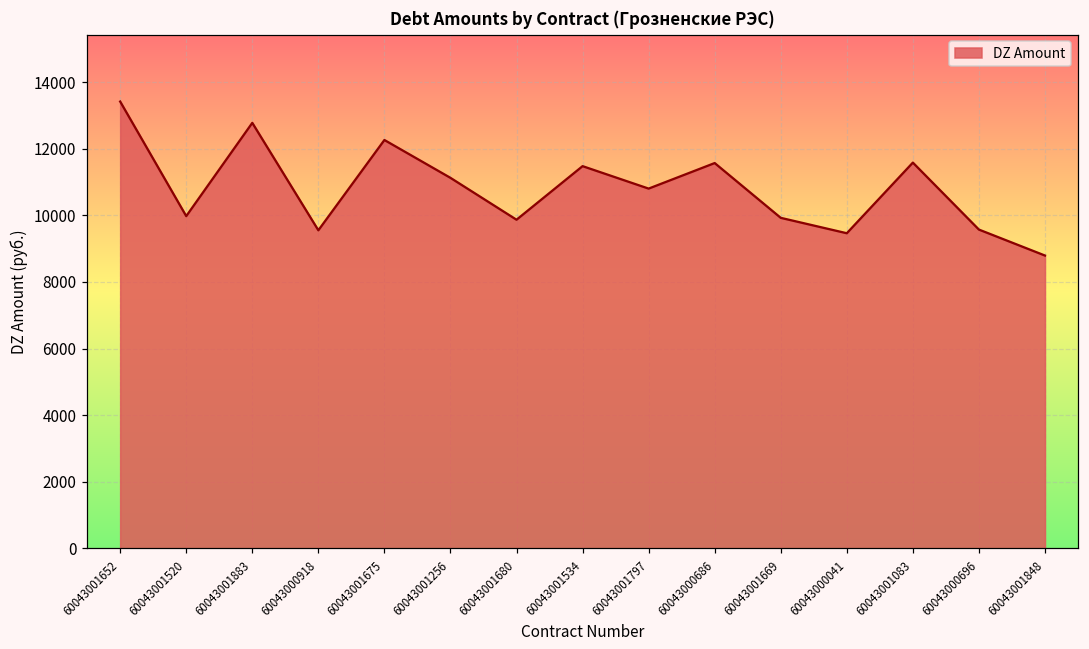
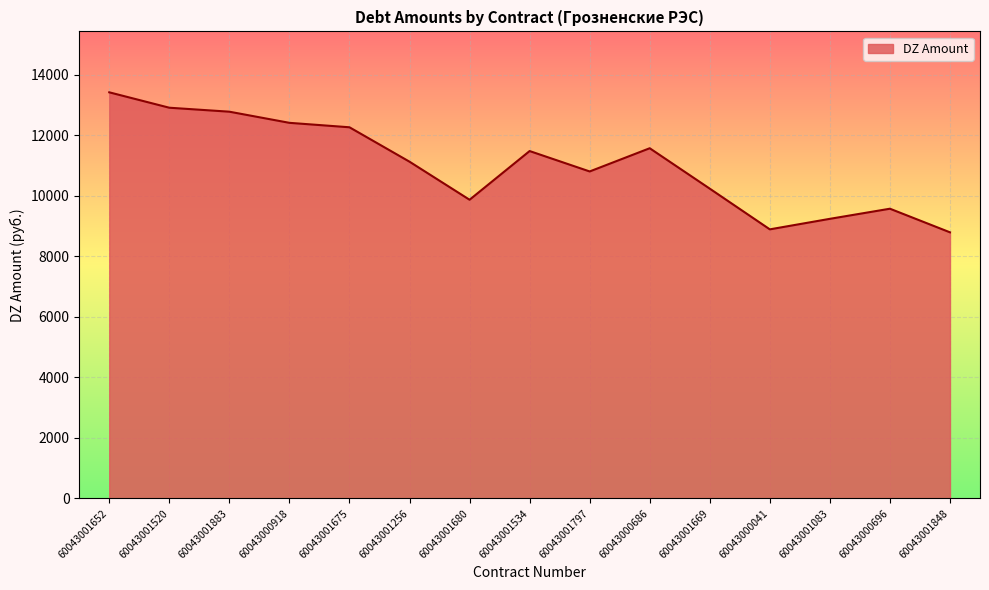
  {
    "60043001652": 13400,
-   "60043001520": 10000,
+   "60043001520": 12900,
    "60043001883": 12800,
-   "60043000918": 9600,
+   "60043000918": 12400,
    "60043001675": 12300,
    "60043001256": 11100,
    "60043001680": 9900,
    "60043001534": 11500,
    "60043001797": 10800,
    "60043000686": 11600,
-   "60043001669": 9900,
-   "60043000041": 9500,
-   "60043001083": 11600,
+   "60043001669": 10200,
+   "60043000041": 8900,
+   "60043001083": 9200,
    "60043000696": 9600,
    "60043001848": 8800
  }
